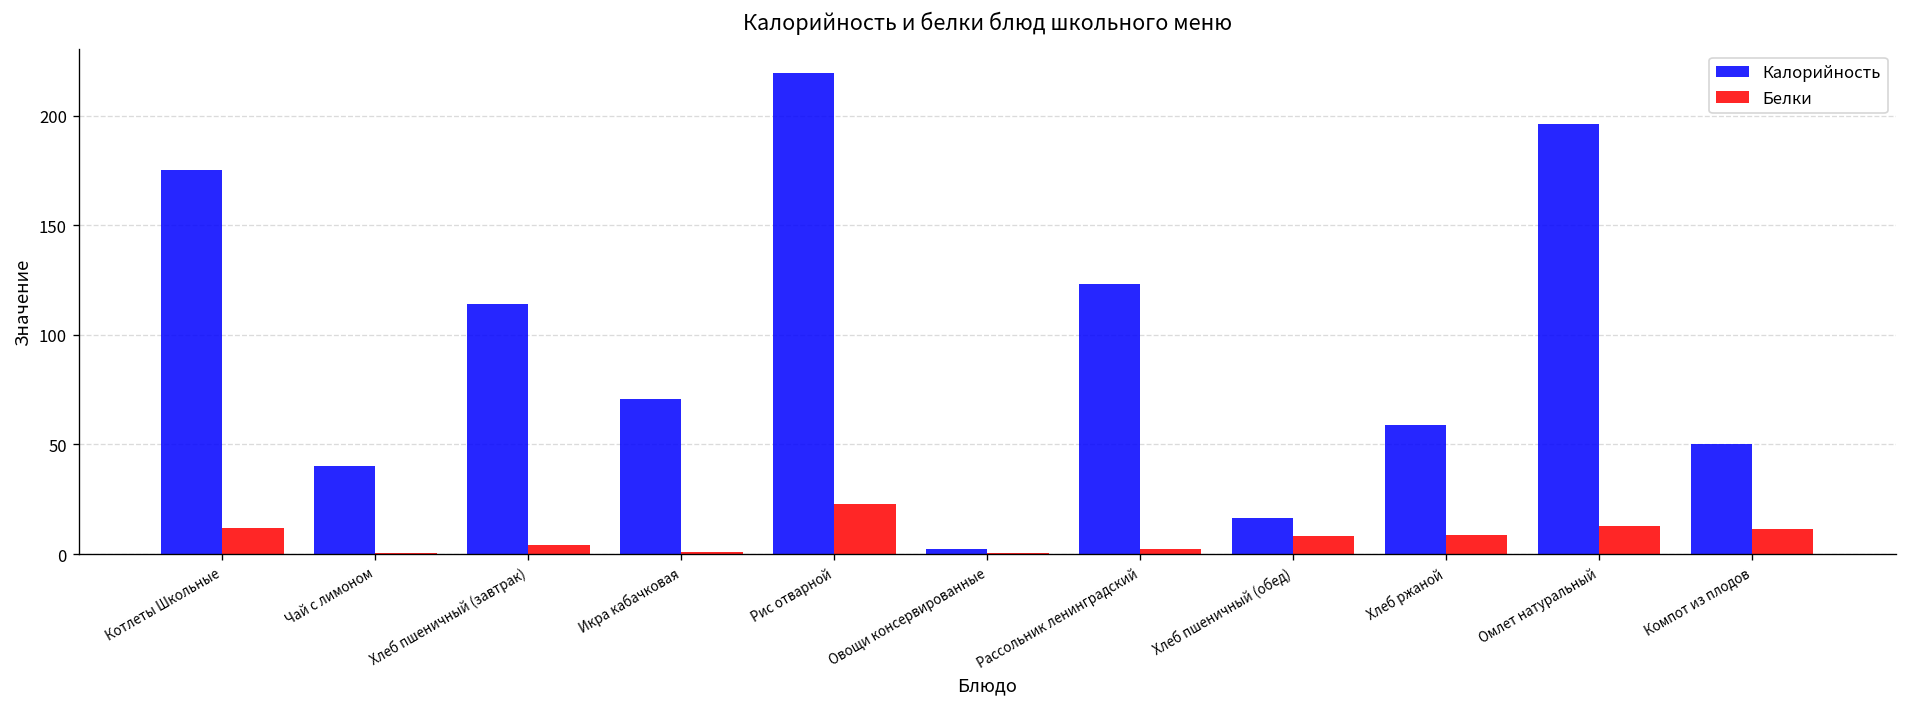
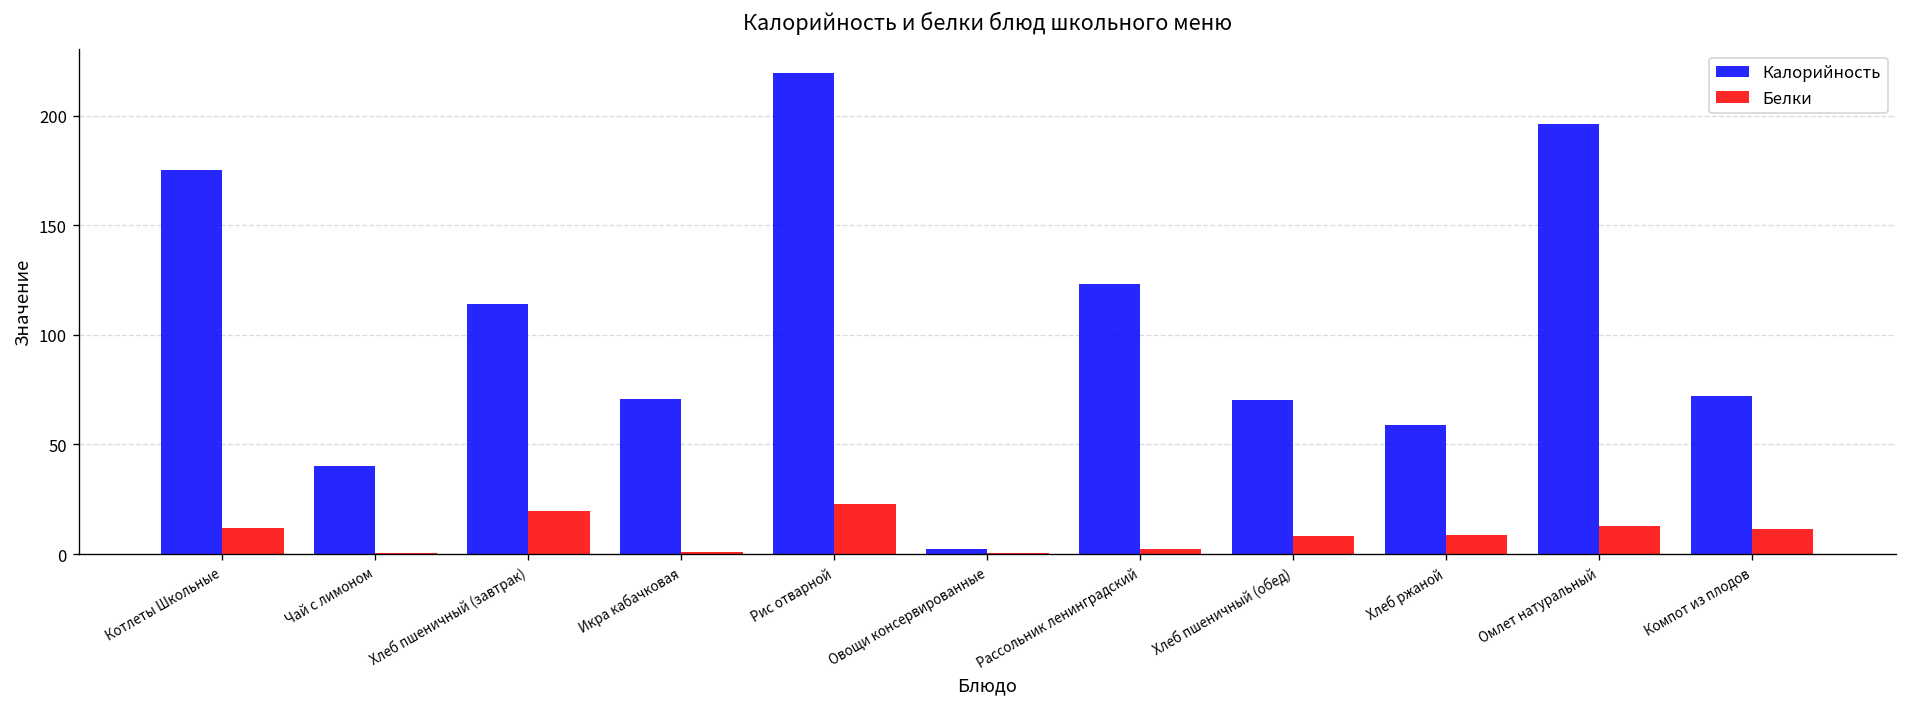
  {
    "Калорийность": {
      "Котлеты Школьные": 175,
      "Чай с лимоном": 40,
      "Хлеб пшеничный (завтрак)": 114,
      "Икра кабачковая": 71,
      "Рис отварной": 219,
      "Овощи консервированные": 2,
      "Рассольник ленинградский": 123,
-     "Хлеб пшеничный (обед)": 16,
+     "Хлеб пшеничный (обед)": 71,
      "Хлеб ржаной": 59,
      "Омлет натуральный": 196,
-     "Компот из плодов": 50
+     "Компот из плодов": 72
    },
    "Белки": {
      "Котлеты Школьные": 12,
-     "Хлеб пшеничный (завтрак)": 4,
+     "Хлеб пшеничный (завтрак)": 20,
      "Рис отварной": 23,
      "Рассольник ленинградский": 2,
      "Хлеб пшеничный (обед)": 8,
      "Хлеб ржаной": 9,
      "Омлет натуральный": 13,
      "Компот из плодов": 11
    }
  }
